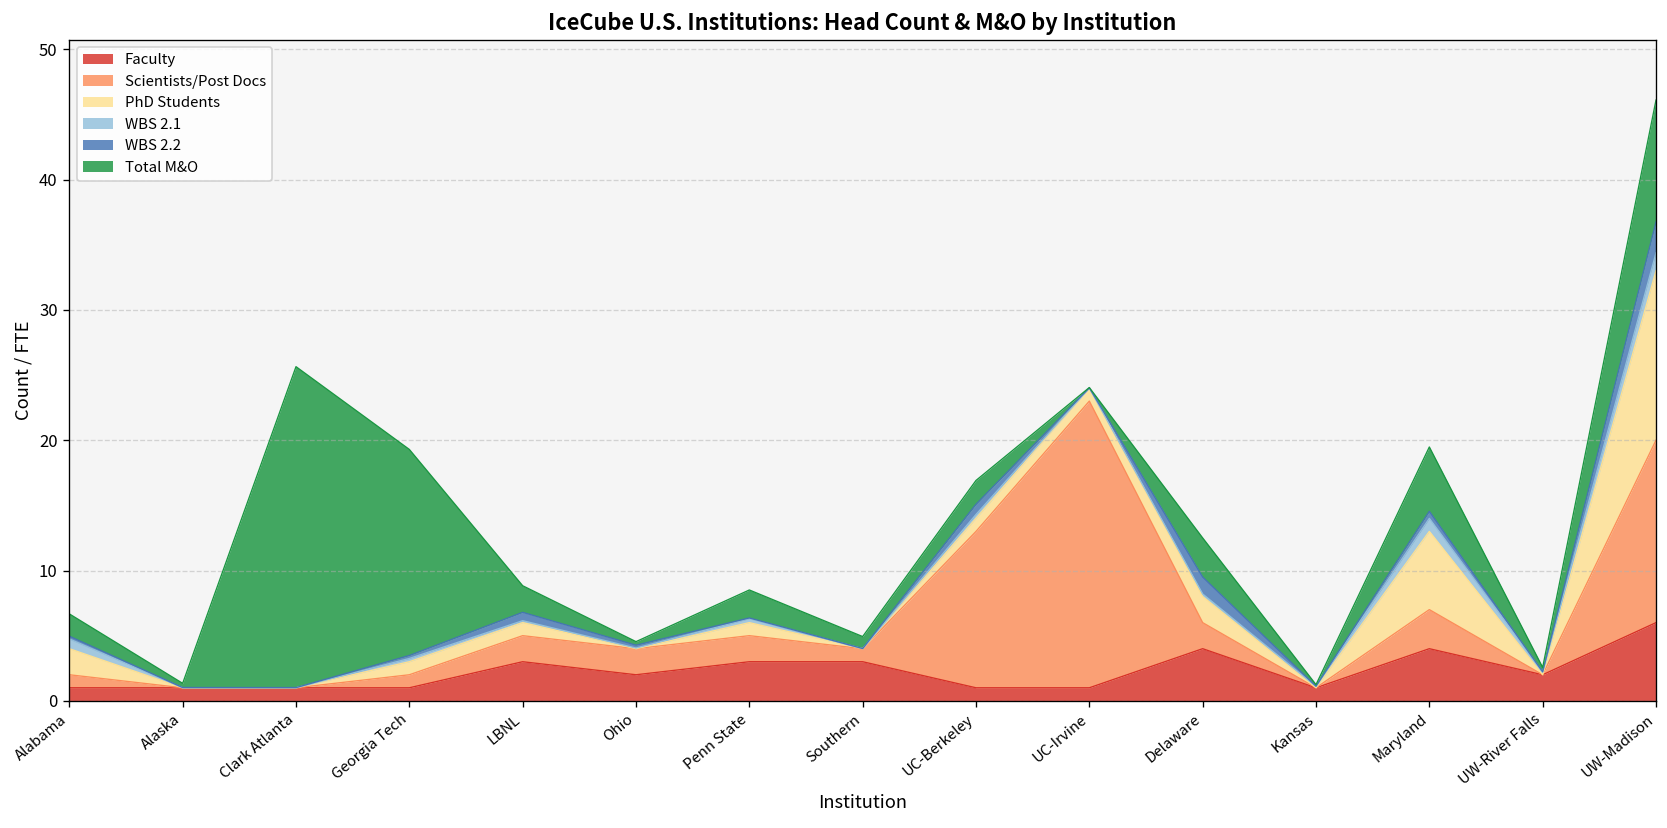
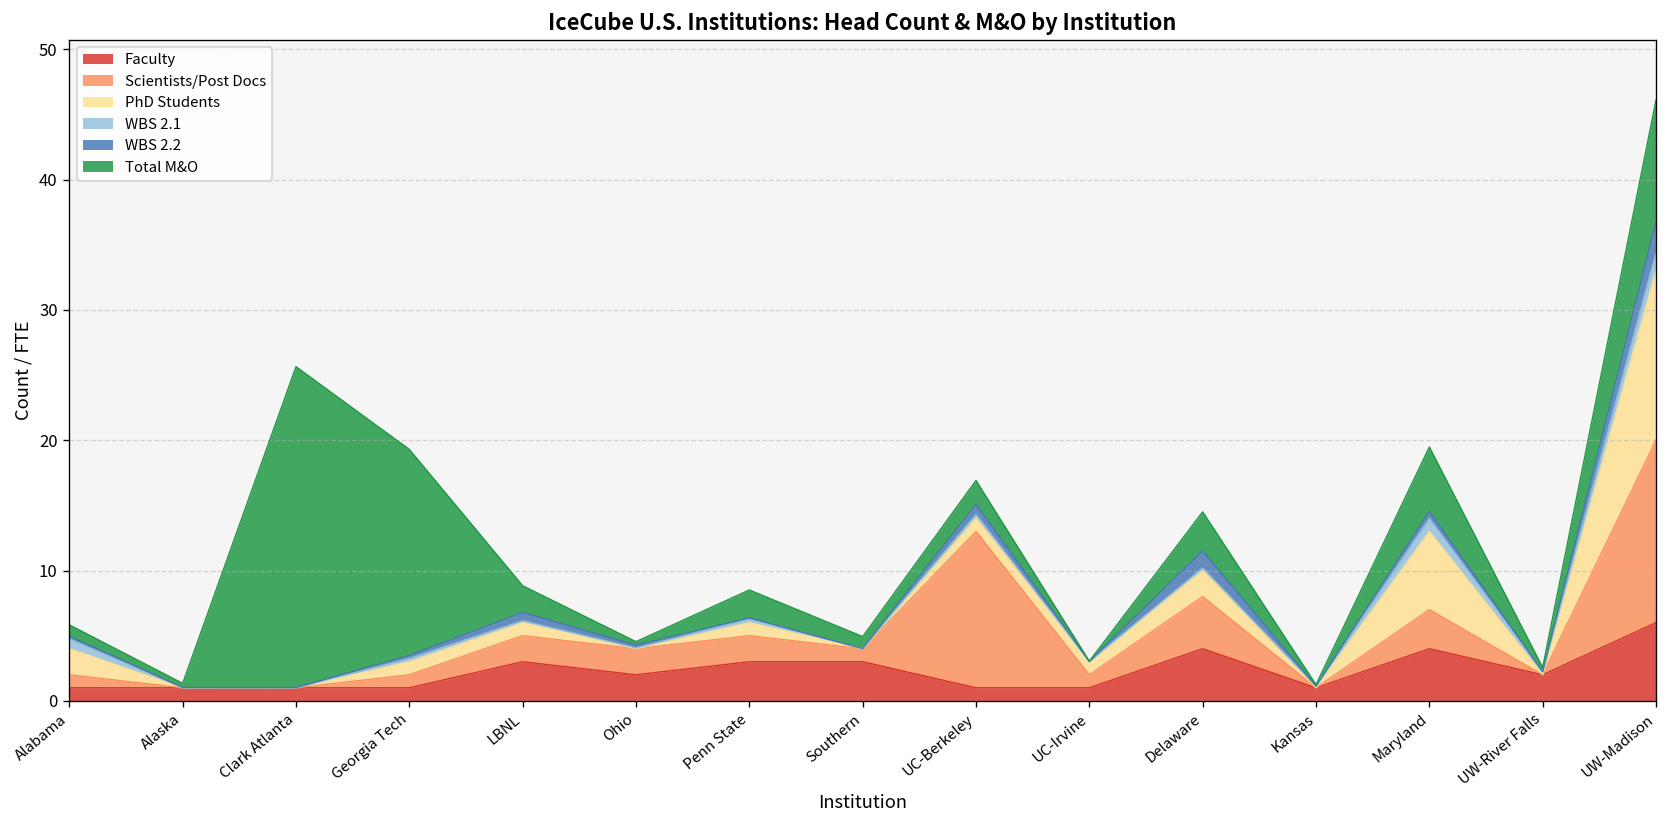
  {
    "Faculty": {
      "Alabama": 1.0,
      "Georgia Tech": 1.0,
      "LBNL": 3.0,
      "Ohio": 2.0,
      "Penn State": 3.0,
      "Southern": 3.0,
      "UC-Berkeley": 1.0,
      "UC-Irvine": 1.0,
      "Delaware": 4.0,
      "Maryland": 4.0,
      "UW-Madison": 6.0
    },
    "Scientists/Post Docs": {
      "Alabama": 1,
      "Georgia Tech": 1,
      "LBNL": 2,
      "Penn State": 2,
      "UC-Berkeley": 12,
-     "UC-Irvine": 22,
-     "Delaware": 2,
+     "UC-Irvine": 1,
+     "Delaware": 4,
      "Maryland": 3,
      "UW-Madison": 14
    },
    "PhD Students": {
      "Alabama": 2.0,
      "Georgia Tech": 1.0,
      "Penn State": 1.0,
      "UC-Berkeley": 1.0,
      "Maryland": 6.0,
      "UW-Madison": 13.0
    },
    "WBS 2.1": {
      "UC-Berkeley": 0.3,
      "Maryland": 1.0,
      "UW-Madison": 1.4
    },
    "WBS 2.2": {
      "LBNL": 0.6,
      "UC-Berkeley": 0.8,
      "Delaware": 1.3,
      "Maryland": 0.5,
      "UW-Madison": 2.4
    },
    "Total M&O": {
-     "Alabama": 1.7,
+     "Alabama": 0.9,
      "Alaska": 0.3,
      "Clark Atlanta": 24.6,
      "Georgia Tech": 15.8,
      "LBNL": 2.0,
      "Ohio": 0.3,
      "Penn State": 2.1,
      "Southern": 0.9,
      "UC-Berkeley": 1.8,
      "Delaware": 3.0,
      "Maryland": 4.9,
      "UW-River Falls": 0.3,
      "UW-Madison": 9.4
    }
  }
